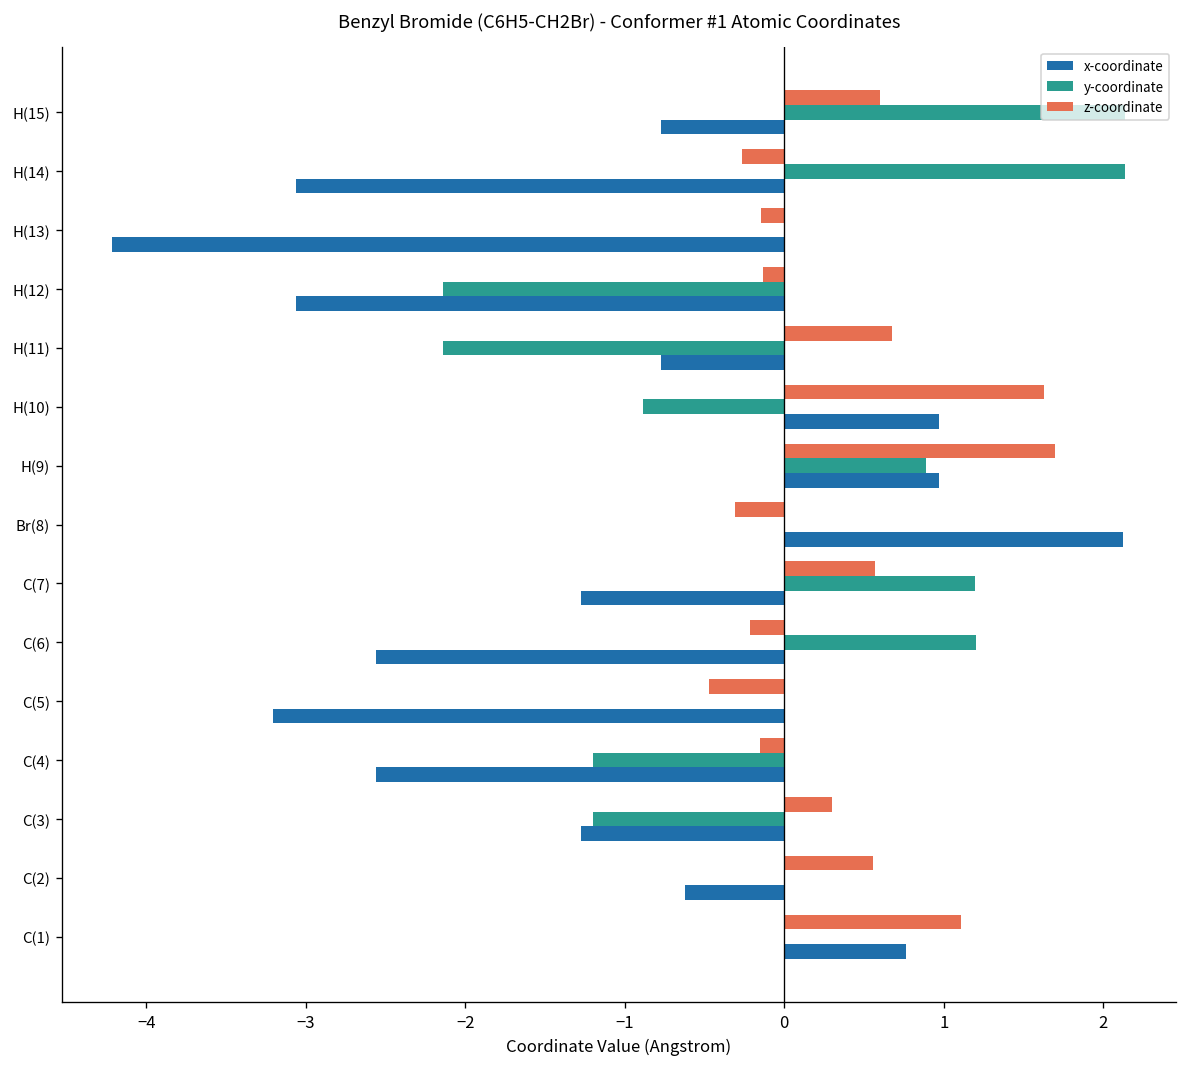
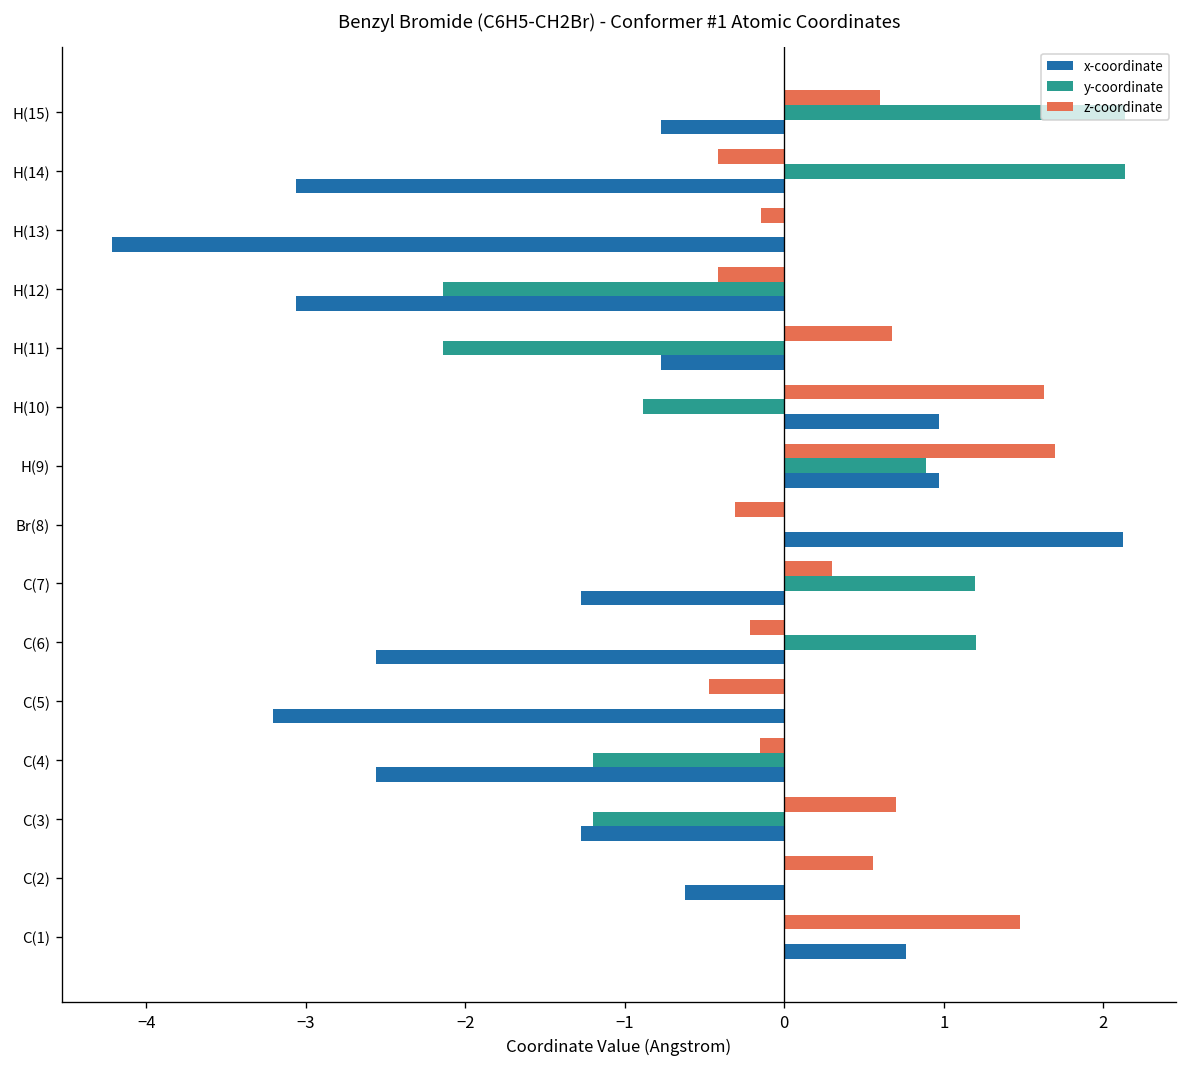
  {
    "z-coordinate": {
      "H(15)": 0.60,
-     "H(14)": -0.27,
+     "H(14)": -0.41,
      "H(13)": -0.15,
-     "H(12)": -0.13,
+     "H(12)": -0.41,
      "H(11)": 0.67,
      "H(10)": 1.63,
      "H(9)": 1.70,
      "Br(8)": -0.31,
-     "C(7)": 0.57,
+     "C(7)": 0.30,
      "C(6)": -0.22,
      "C(5)": -0.47,
      "C(4)": -0.15,
-     "C(3)": 0.30,
+     "C(3)": 0.70,
      "C(2)": 0.56,
-     "C(1)": 1.11
+     "C(1)": 1.48
    }
  }
